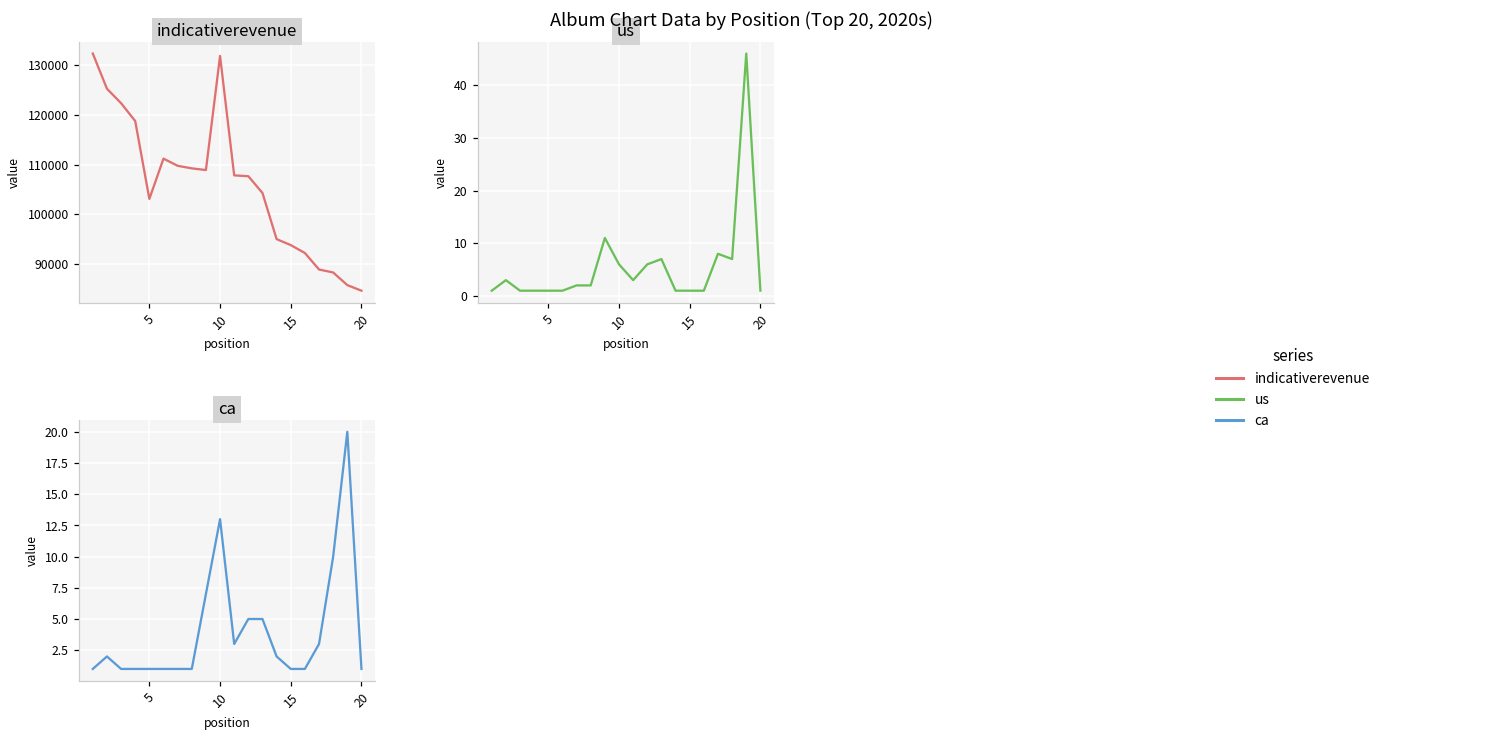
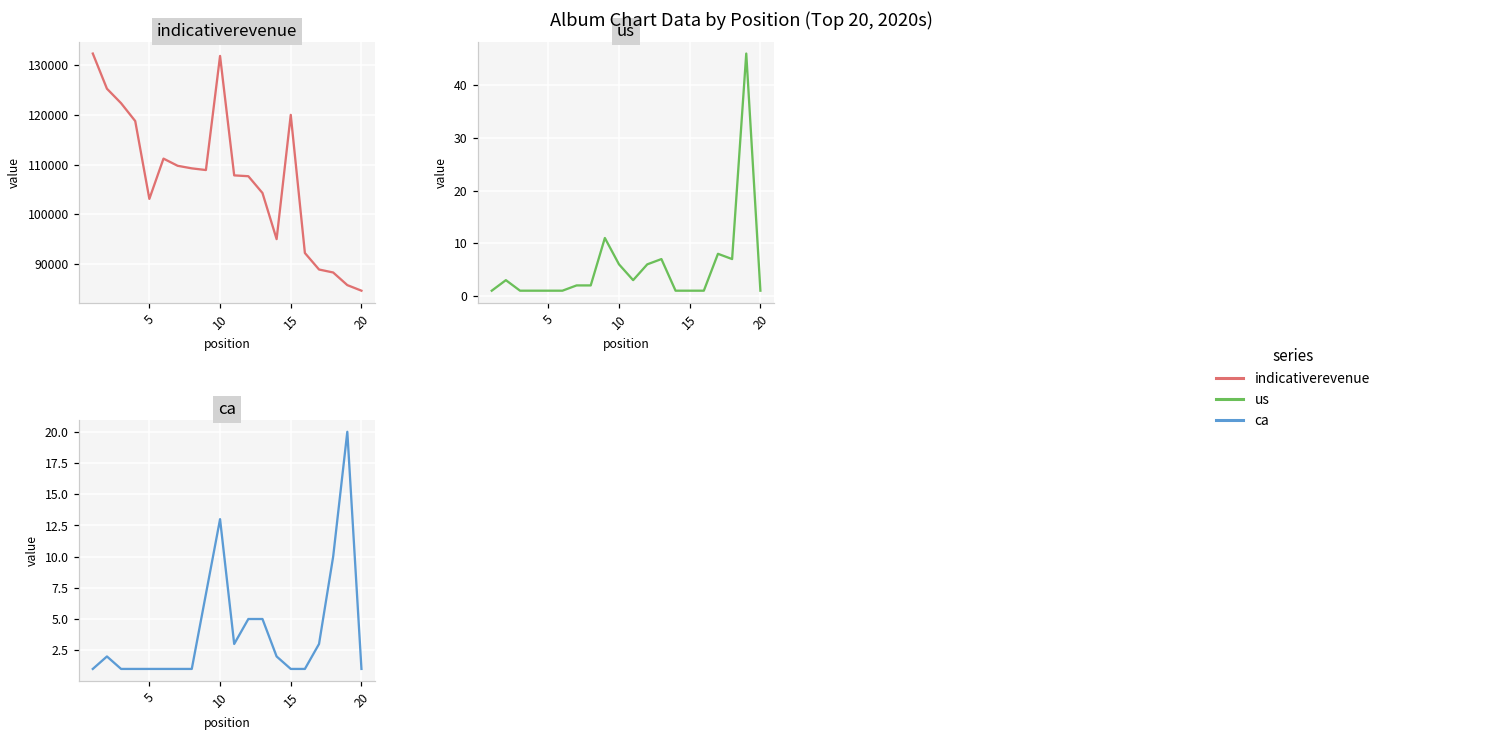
  {
    "indicativerevenue": {
      "5": 103000,
      "10": 132000,
-     "15": 94000,
+     "15": 120000,
      "20": 85000
    },
    "us": {
      "5": 1,
      "10": 6,
      "15": 1,
      "20": 1
    },
    "ca": {
      "5": 1.0,
      "10": 13.0,
      "15": 1.0,
      "20": 1.0
    }
  }
